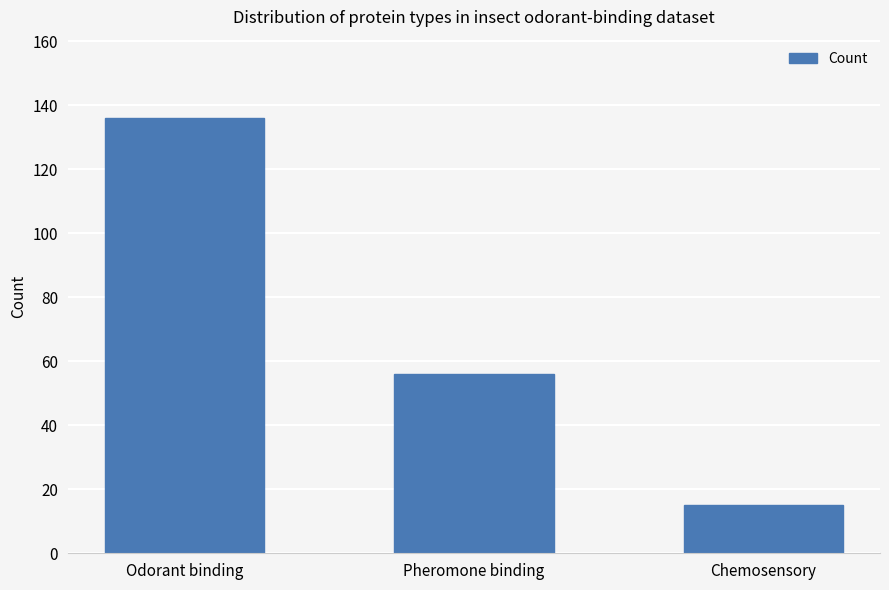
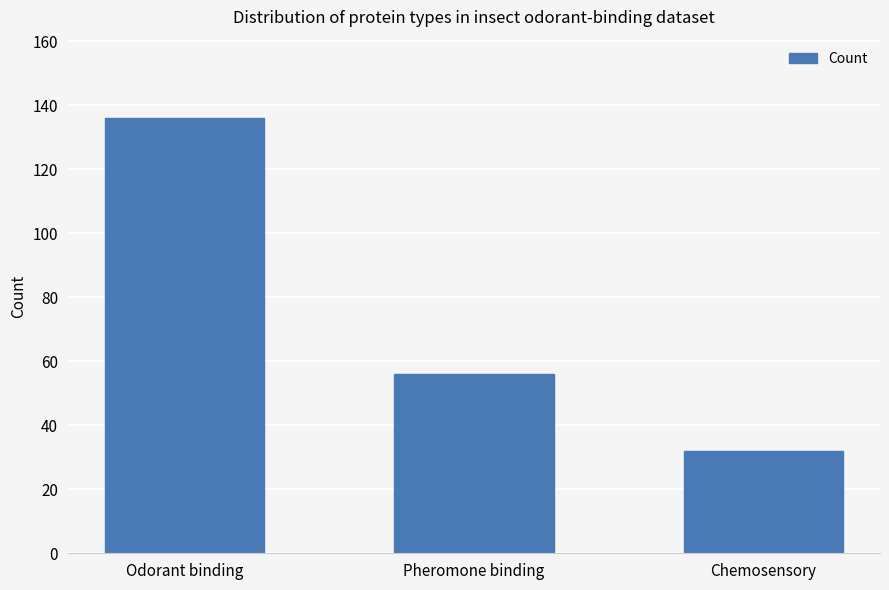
  {
    "Odorant binding": 136,
    "Pheromone binding": 56,
-   "Chemosensory": 15
+   "Chemosensory": 32
  }
